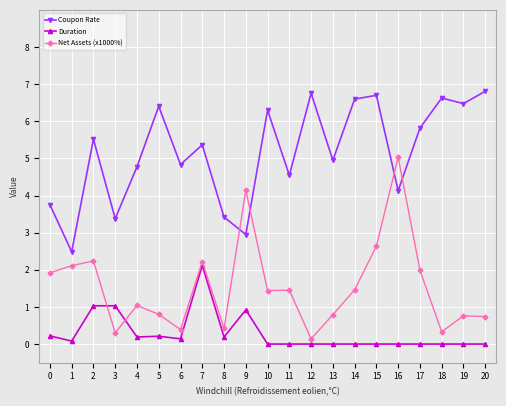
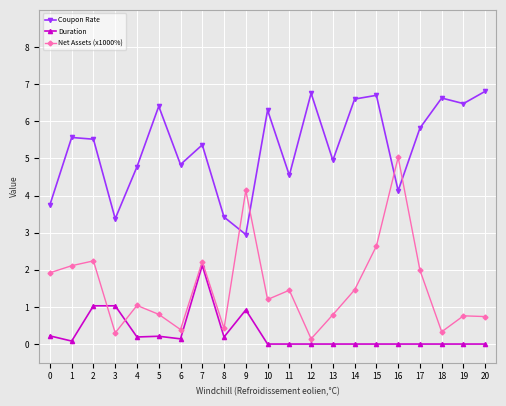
  {
    "Coupon Rate": {
      "0": 3.8,
-     "1": 2.5,
+     "1": 5.6,
      "2": 5.5,
      "3": 3.4,
      "4": 4.8,
      "5": 6.4,
      "6": 4.8,
      "7": 5.4,
      "8": 3.4,
      "9": 3.0,
      "10": 6.3,
      "11": 4.5,
      "12": 6.8,
      "13": 4.9,
      "14": 6.6,
      "15": 6.7,
      "16": 4.1,
      "17": 5.8,
      "18": 6.6,
      "19": 6.5,
      "20": 6.8
    },
    "Duration": {
      "0": 0.2,
      "1": 0.1,
      "2": 1.0,
      "3": 1.0,
      "4": 0.2,
      "5": 0.2,
      "6": 0.1,
      "7": 2.1,
      "8": 0.2,
      "9": 0.9,
      "10": 0.0,
      "11": 0.0,
      "12": 0.0,
      "13": 0.0,
      "14": 0.0,
      "15": 0.0,
      "16": 0.0,
      "17": 0.0,
      "18": 0.0,
      "19": 0.0,
      "20": 0.0
    },
    "Net Assets (x1000%)": {
      "0": 1.9,
      "1": 2.1,
      "2": 2.2,
      "3": 0.3,
      "4": 1.0,
      "5": 0.8,
      "6": 0.4,
      "7": 2.2,
      "8": 0.4,
      "9": 4.1,
-     "10": 1.4,
+     "10": 1.2,
      "11": 1.5,
      "12": 0.1,
      "13": 0.8,
      "14": 1.5,
      "15": 2.6,
      "16": 5.0,
      "17": 2.0,
      "18": 0.3,
      "19": 0.8,
      "20": 0.7
    }
  }
